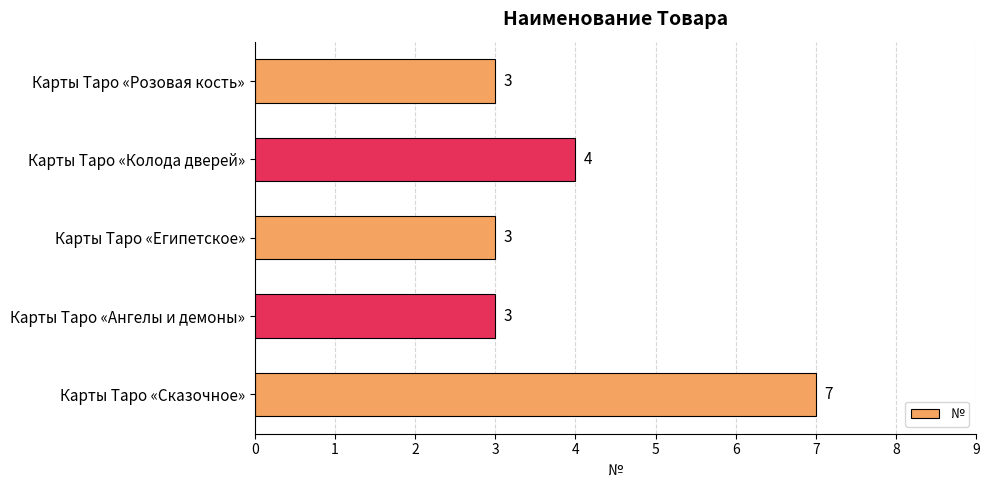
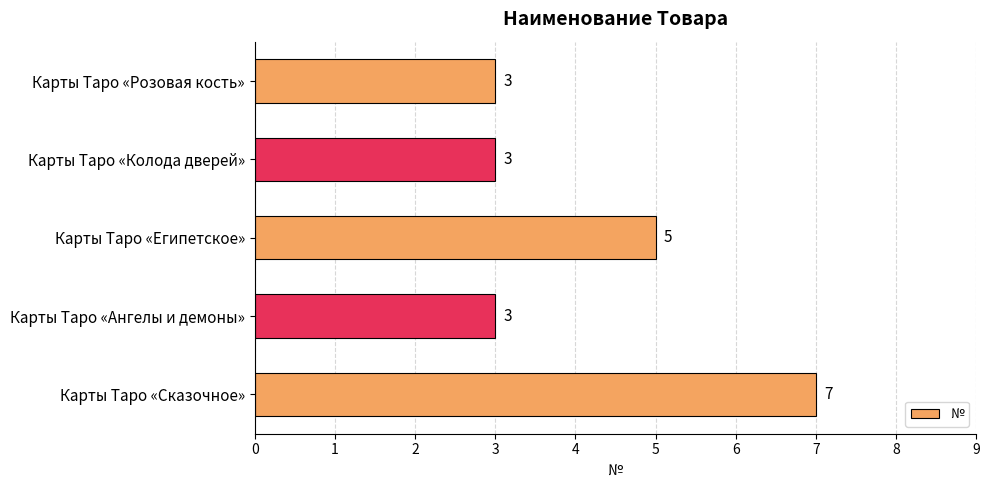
  {
    "Карты Таро «Розовая кость»": 3,
-   "Карты Таро «Колода дверей»": 4,
-   "Карты Таро «Египетское»": 3,
+   "Карты Таро «Колода дверей»": 3,
+   "Карты Таро «Египетское»": 5,
    "Карты Таро «Ангелы и демоны»": 3,
    "Карты Таро «Сказочное»": 7
  }
